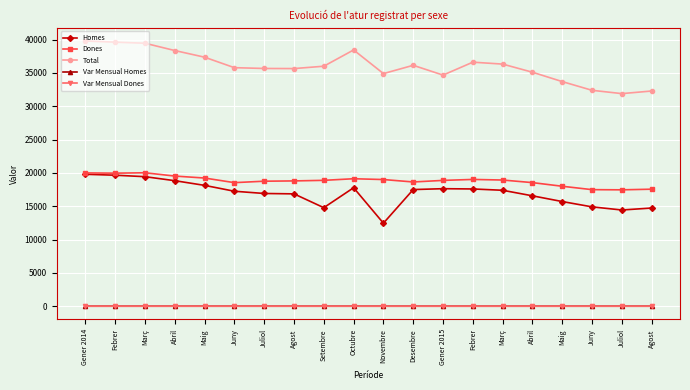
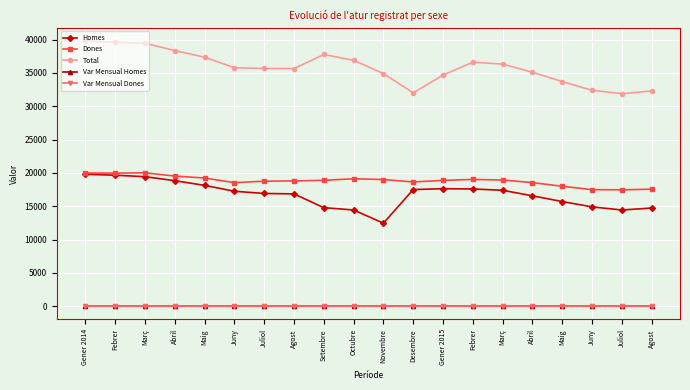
  {
    "Homes": {
      "Setembre": 15000,
-     "Octubre": 18000,
+     "Octubre": 14000,
      "Novembre": 12000,
      "Desembre": 17000,
      "Gener 2015": 18000
    },
    "Total": {
-     "Setembre": 36000,
-     "Octubre": 38000,
+     "Setembre": 38000,
+     "Octubre": 37000,
      "Novembre": 35000,
-     "Desembre": 36000,
+     "Desembre": 32000,
      "Gener 2015": 35000
    }
  }
